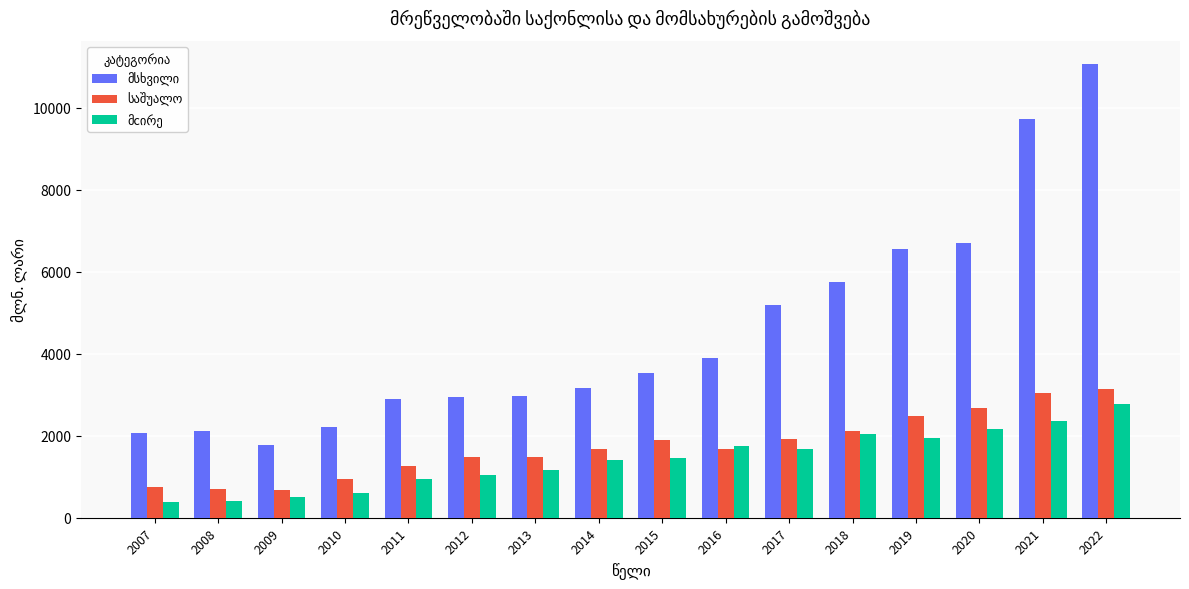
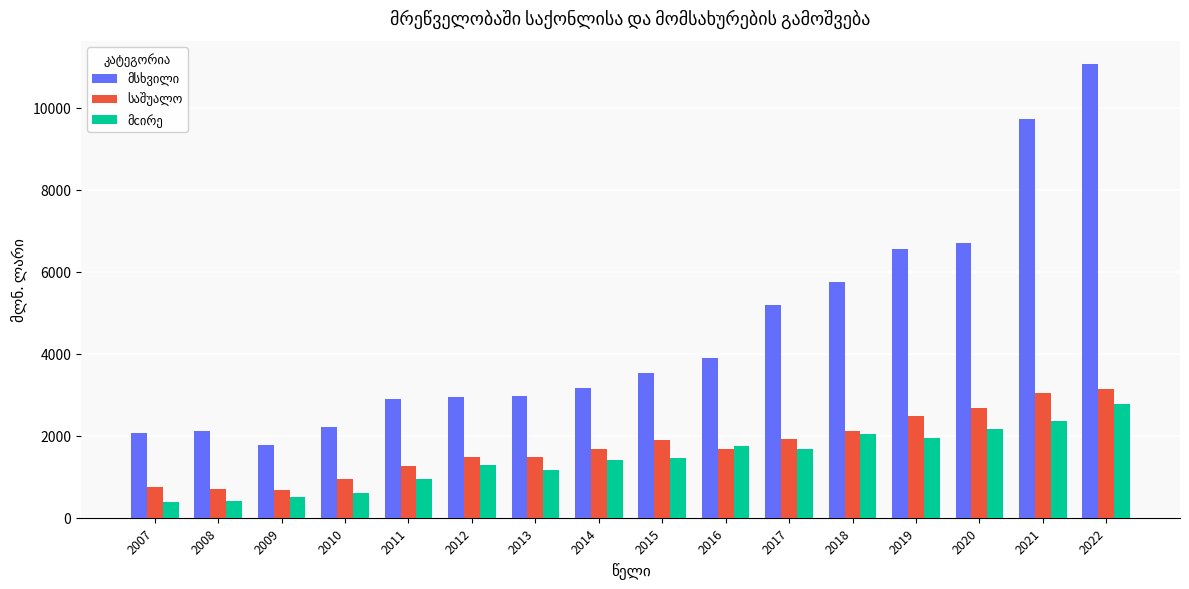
  {
    "მსხვილი": {
      "2007": 2100,
      "2008": 2100,
      "2009": 1800,
      "2010": 2200,
      "2011": 2900,
      "2012": 2900,
      "2013": 3000,
      "2014": 3200,
      "2015": 3500,
      "2016": 3900,
      "2017": 5200,
      "2018": 5800,
      "2019": 6600,
      "2020": 6700,
      "2021": 9700,
      "2022": 11100
    },
    "საშუალო": {
      "2007": 700,
      "2008": 700,
      "2009": 700,
      "2010": 900,
      "2011": 1300,
      "2012": 1500,
      "2013": 1500,
      "2014": 1700,
      "2015": 1900,
      "2016": 1700,
      "2017": 1900,
      "2018": 2100,
      "2019": 2500,
      "2020": 2700,
      "2021": 3000,
      "2022": 3200
    },
    "მcირე": {
      "2007": 400,
      "2008": 400,
      "2009": 500,
      "2010": 600,
      "2011": 900,
-     "2012": 1000,
+     "2012": 1300,
      "2013": 1200,
      "2014": 1400,
      "2015": 1500,
      "2016": 1800,
      "2017": 1700,
      "2018": 2000,
      "2019": 1900,
      "2020": 2200,
      "2021": 2400,
      "2022": 2800
    }
  }
